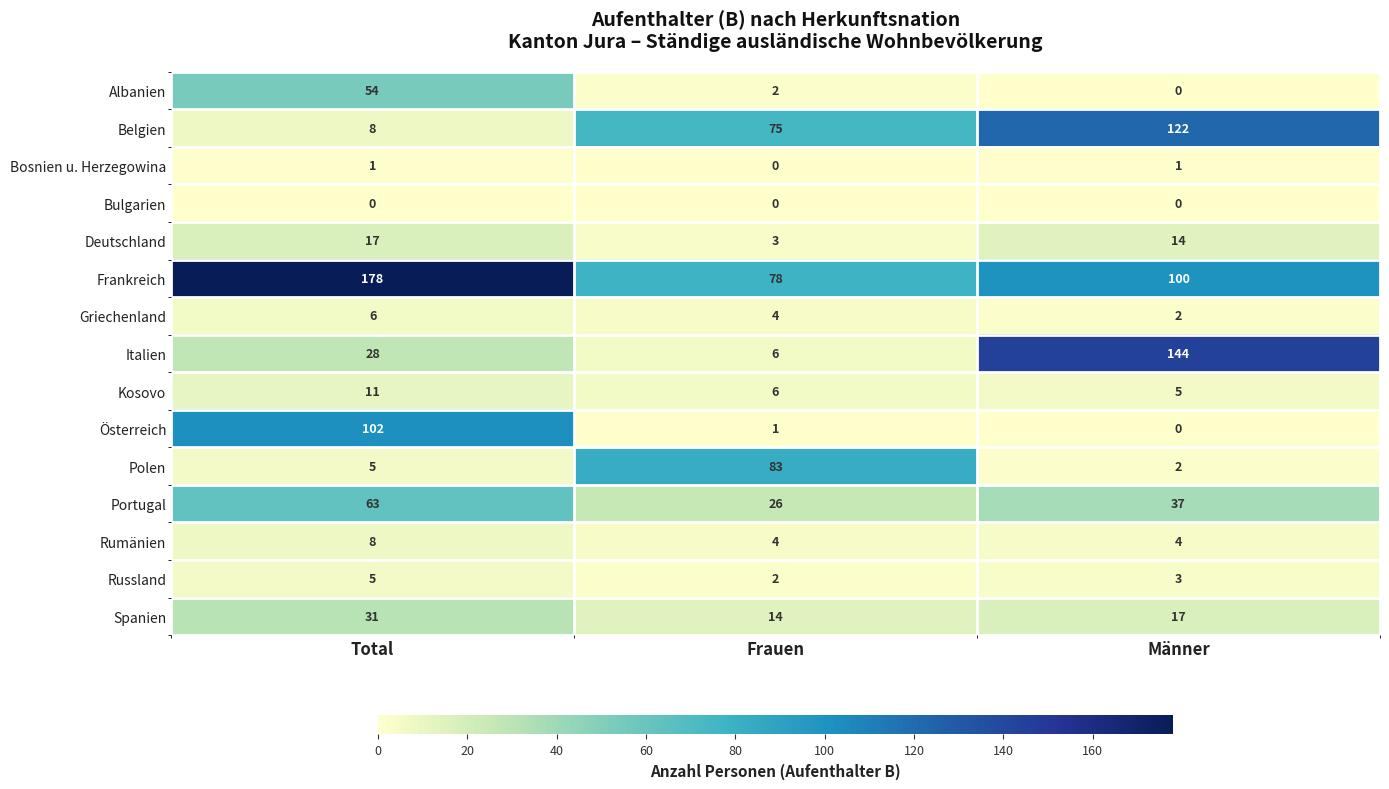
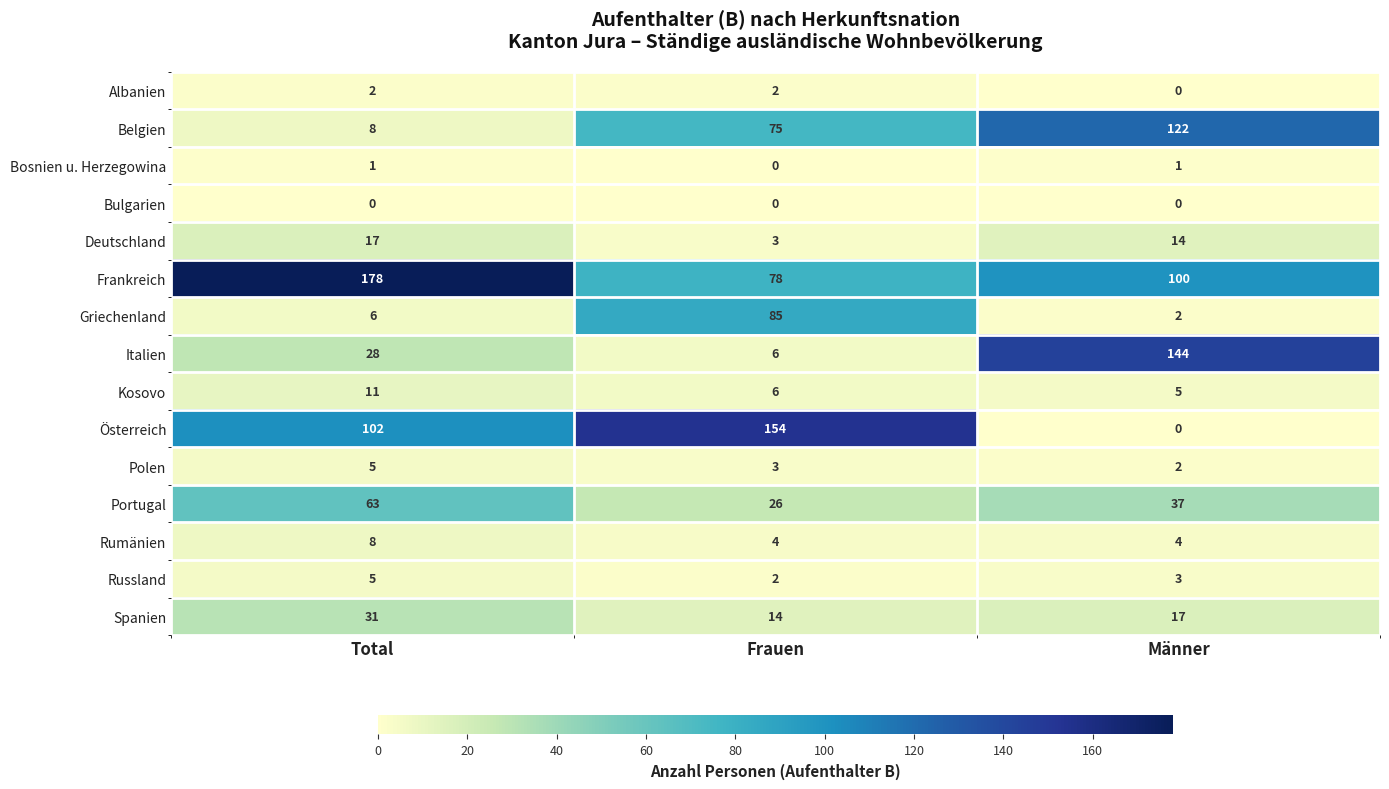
  {
    "Albanien": {
-     "Total": 54,
+     "Total": 2,
      "Frauen": 2,
      "Männer": 0
    },
    "Belgien": {
      "Total": 8,
      "Frauen": 75,
      "Männer": 122
    },
    "Bosnien u. Herzegowina": {
      "Total": 1,
      "Frauen": 0,
      "Männer": 1
    },
    "Bulgarien": {
      "Total": 0,
      "Frauen": 0,
      "Männer": 0
    },
    "Deutschland": {
      "Total": 17,
      "Frauen": 3,
      "Männer": 14
    },
    "Frankreich": {
      "Total": 178,
      "Frauen": 78,
      "Männer": 100
    },
    "Griechenland": {
      "Total": 6,
-     "Frauen": 4,
+     "Frauen": 85,
      "Männer": 2
    },
    "Italien": {
      "Total": 28,
      "Frauen": 6,
      "Männer": 144
    },
    "Kosovo": {
      "Total": 11,
      "Frauen": 6,
      "Männer": 5
    },
    "Österreich": {
      "Total": 102,
-     "Frauen": 1,
+     "Frauen": 154,
      "Männer": 0
    },
    "Polen": {
      "Total": 5,
-     "Frauen": 83,
+     "Frauen": 3,
      "Männer": 2
    },
    "Portugal": {
      "Total": 63,
      "Frauen": 26,
      "Männer": 37
    },
    "Rumänien": {
      "Total": 8,
      "Frauen": 4,
      "Männer": 4
    },
    "Russland": {
      "Total": 5,
      "Frauen": 2,
      "Männer": 3
    },
    "Spanien": {
      "Total": 31,
      "Frauen": 14,
      "Männer": 17
    }
  }
